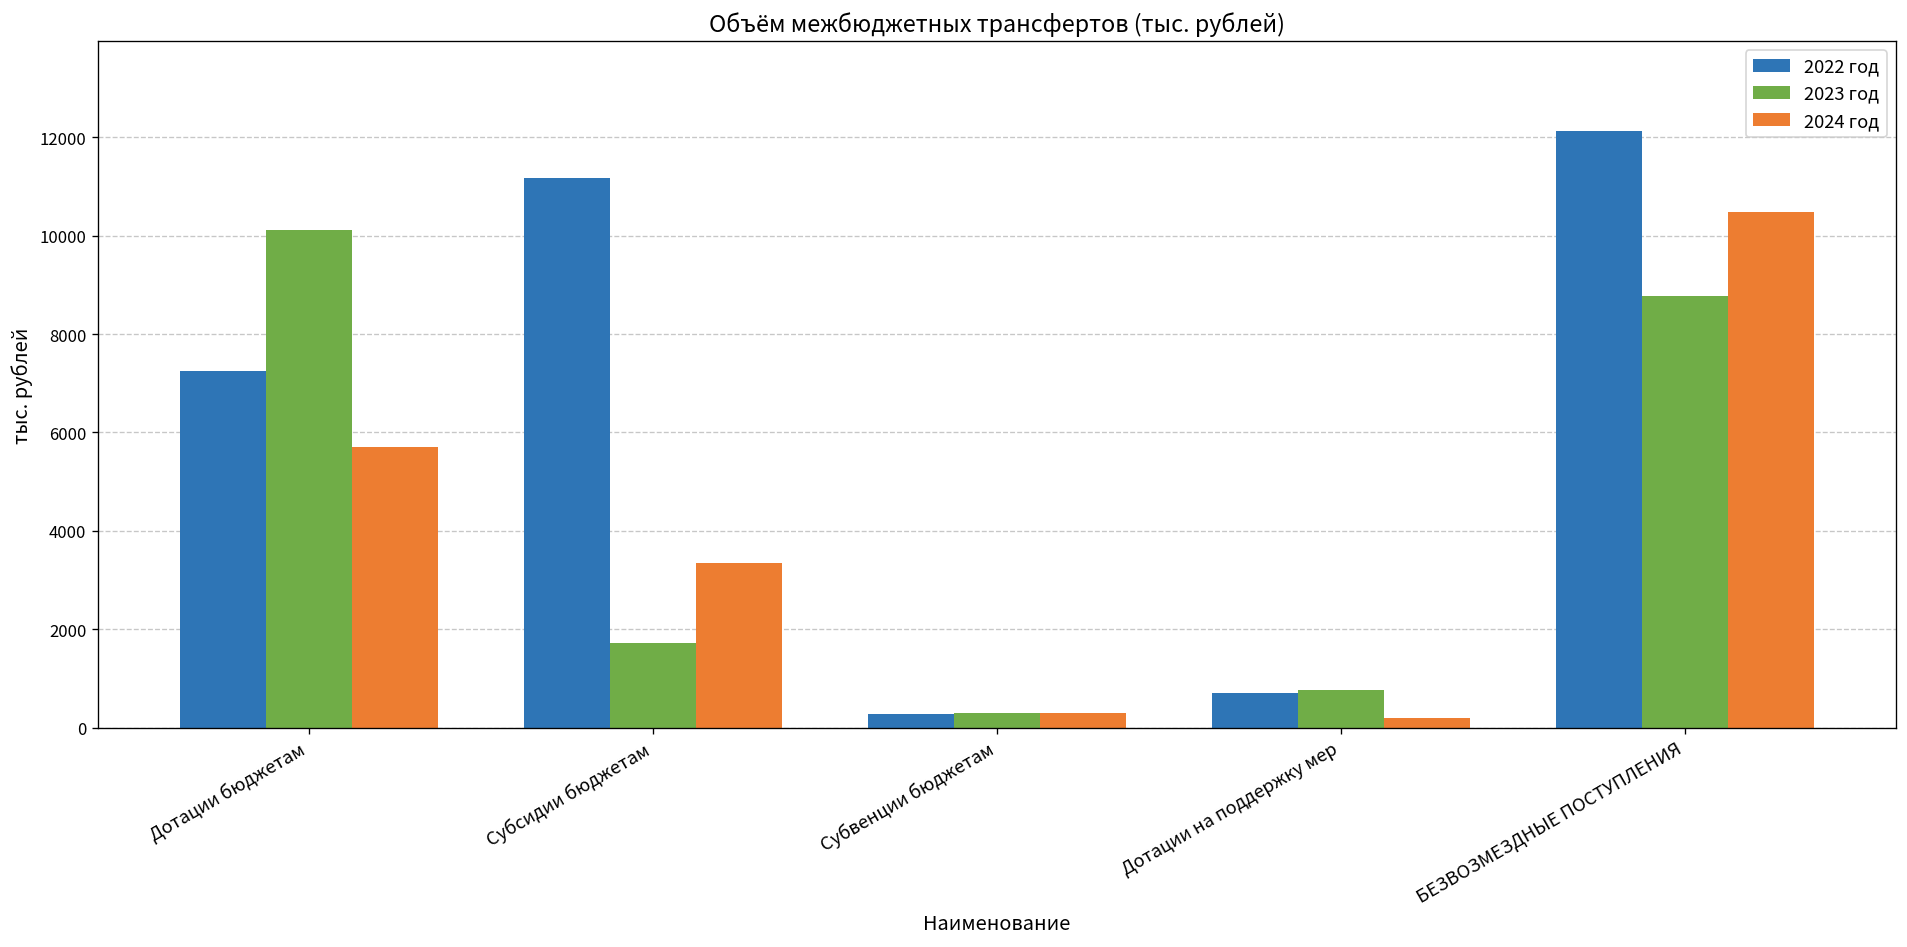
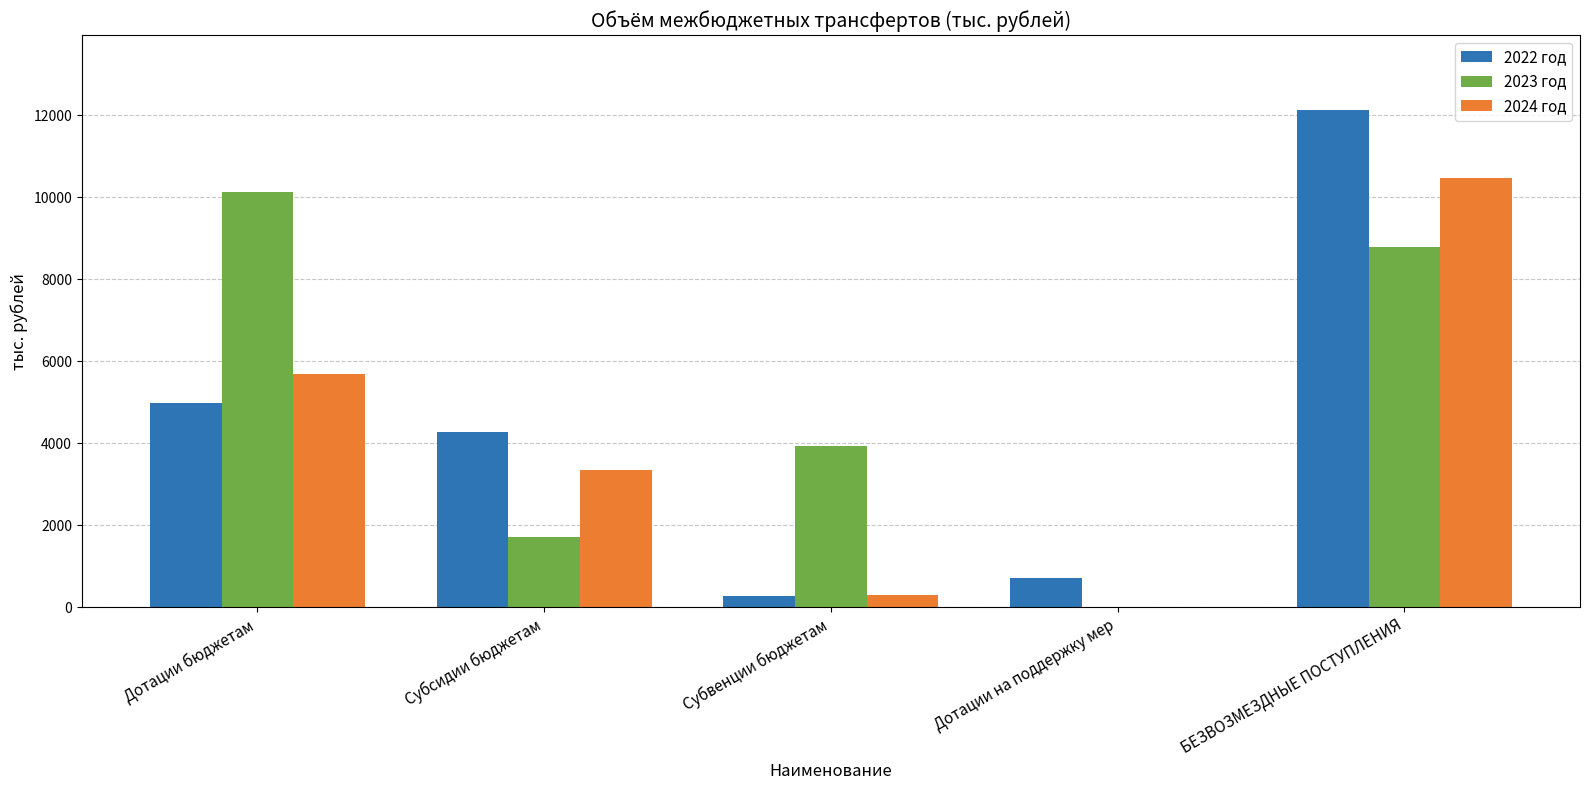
  {
    "2022 год": {
-     "Дотации бюджетам": 7200,
-     "Субсидии бюджетам": 11200,
+     "Дотации бюджетам": 5000,
+     "Субсидии бюджетам": 4300,
      "Субвенции бюджетам": 300,
      "Дотации на поддержку мер": 700,
      "БЕЗВОЗМЕЗДНЫЕ ПОСТУПЛЕНИЯ": 12100
    },
    "2023 год": {
      "Дотации бюджетам": 10100,
      "Субсидии бюджетам": 1700,
-     "Субвенции бюджетам": 300,
-     "Дотации на поддержку мер": 800,
+     "Субвенции бюджетам": 3900,
+     "Дотации на поддержку мер": 0,
      "БЕЗВОЗМЕЗДНЫЕ ПОСТУПЛЕНИЯ": 8800
    },
    "2024 год": {
      "Дотации бюджетам": 5700,
      "Субсидии бюджетам": 3300,
      "Субвенции бюджетам": 300,
-     "Дотации на поддержку мер": 200,
+     "Дотации на поддержку мер": 0,
      "БЕЗВОЗМЕЗДНЫЕ ПОСТУПЛЕНИЯ": 10500
    }
  }
